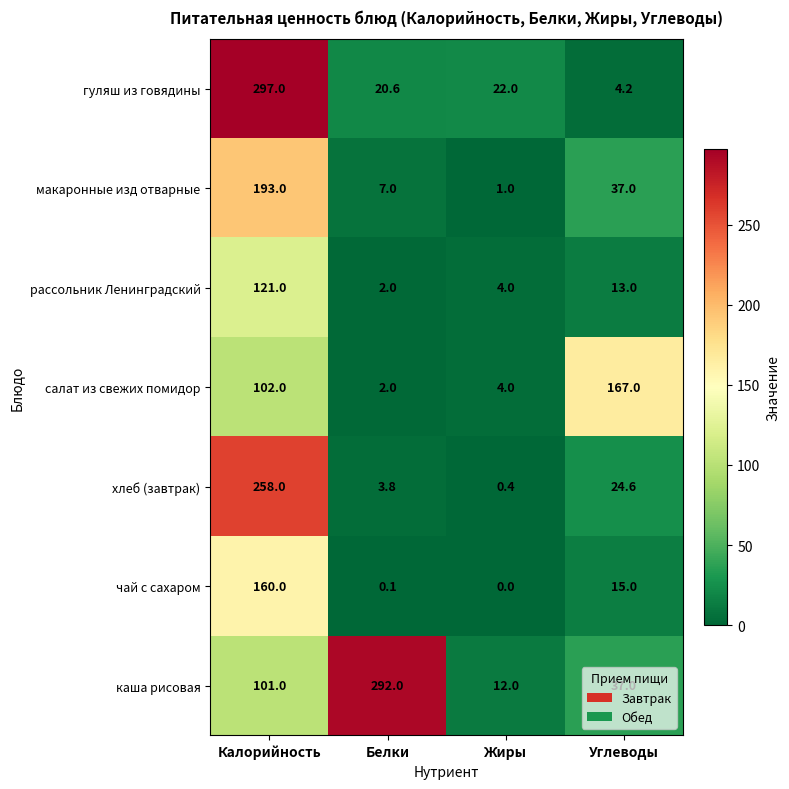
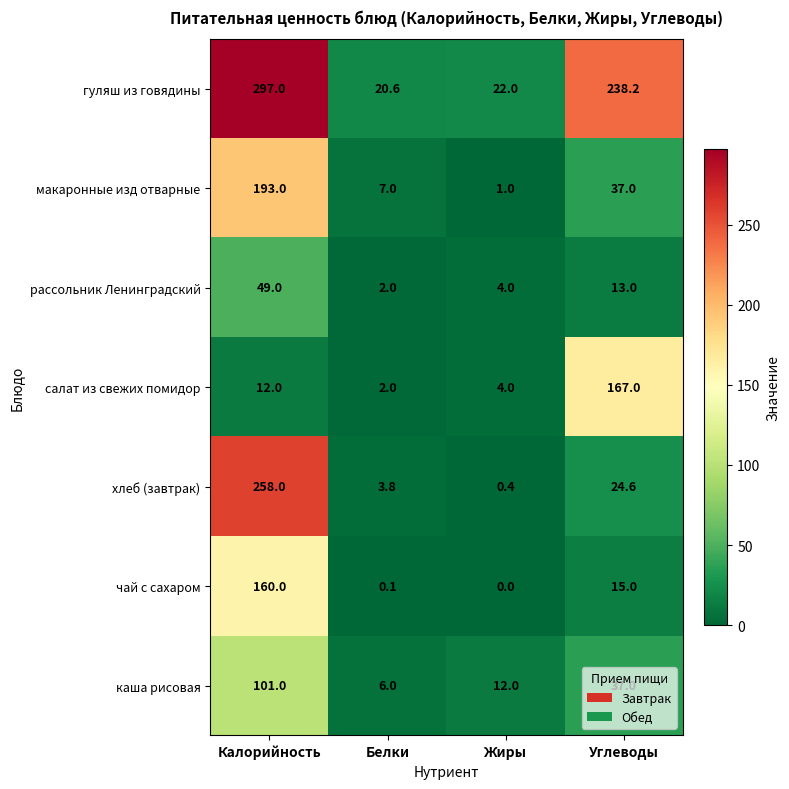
  {
    "гуляш из говядины": {
      "Калорийность": 297.0,
      "Белки": 20.6,
      "Жиры": 22.0,
-     "Углеводы": 4.2
+     "Углеводы": 238.2
    },
    "макаронные изд отварные": {
      "Калорийность": 193.0,
      "Белки": 7.0,
      "Жиры": 1.0,
      "Углеводы": 37.0
    },
    "рассольник Ленинградский": {
-     "Калорийность": 121.0,
+     "Калорийность": 49.0,
      "Белки": 2.0,
      "Жиры": 4.0,
      "Углеводы": 13.0
    },
    "салат из свежих помидор": {
-     "Калорийность": 102.0,
+     "Калорийность": 12.0,
      "Белки": 2.0,
      "Жиры": 4.0,
      "Углеводы": 167.0
    },
    "хлеб (завтрак)": {
      "Калорийность": 258.0,
      "Белки": 3.8,
      "Жиры": 0.4,
      "Углеводы": 24.6
    },
    "чай с сахаром": {
      "Калорийность": 160.0,
      "Белки": 0.1,
      "Жиры": 0.0,
      "Углеводы": 15.0
    },
    "каша рисовая": {
      "Калорийность": 101.0,
-     "Белки": 292.0,
+     "Белки": 6.0,
      "Жиры": 12.0
    }
  }
